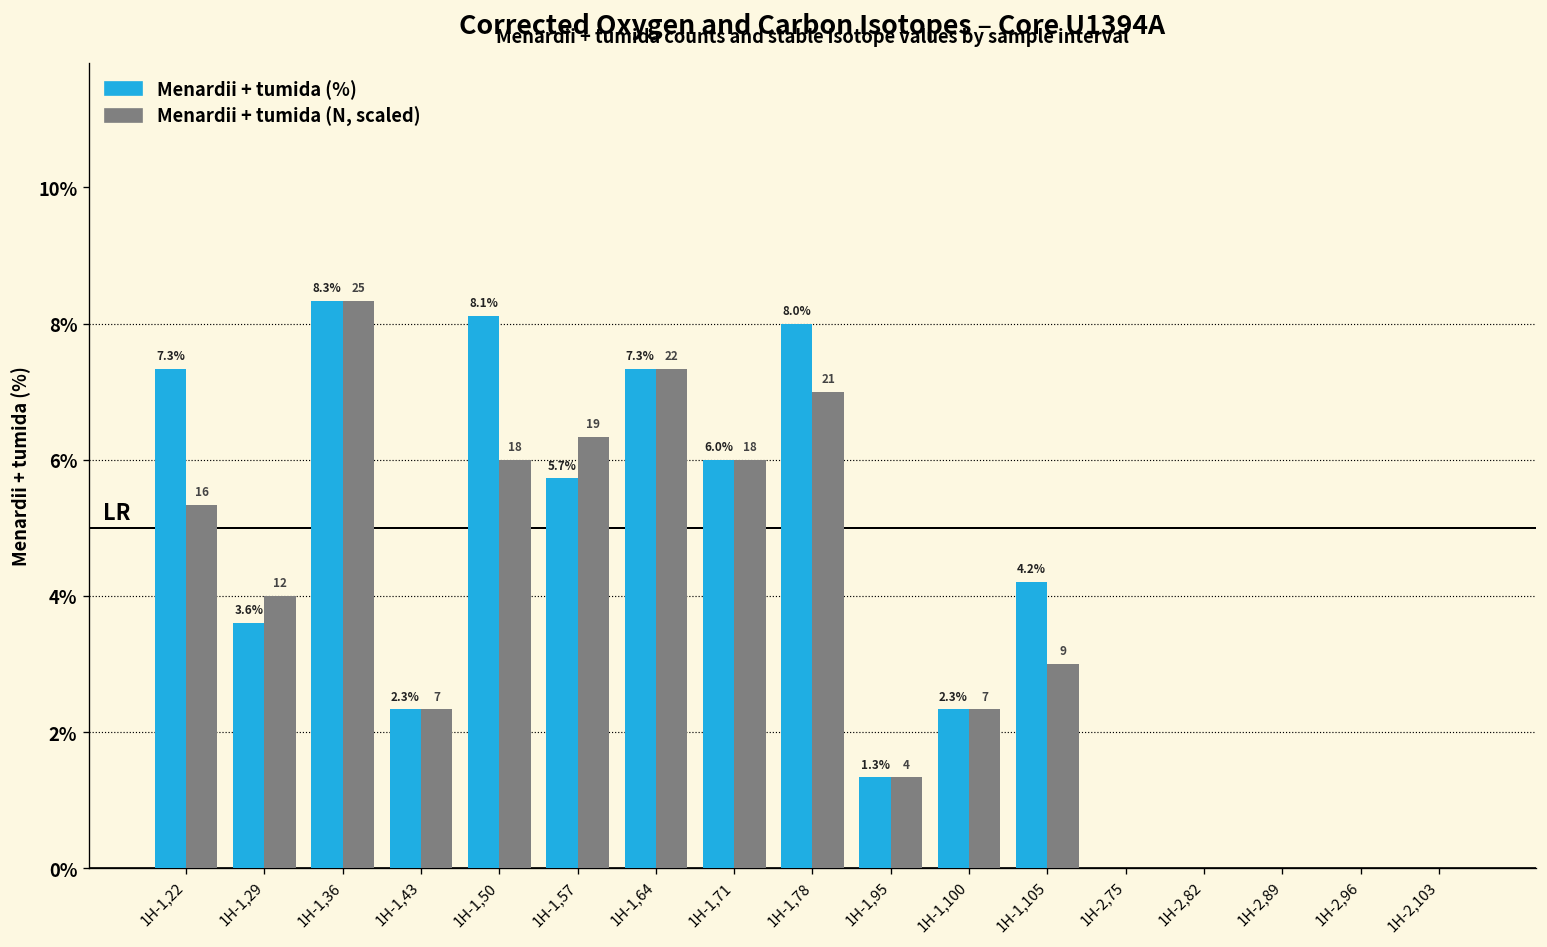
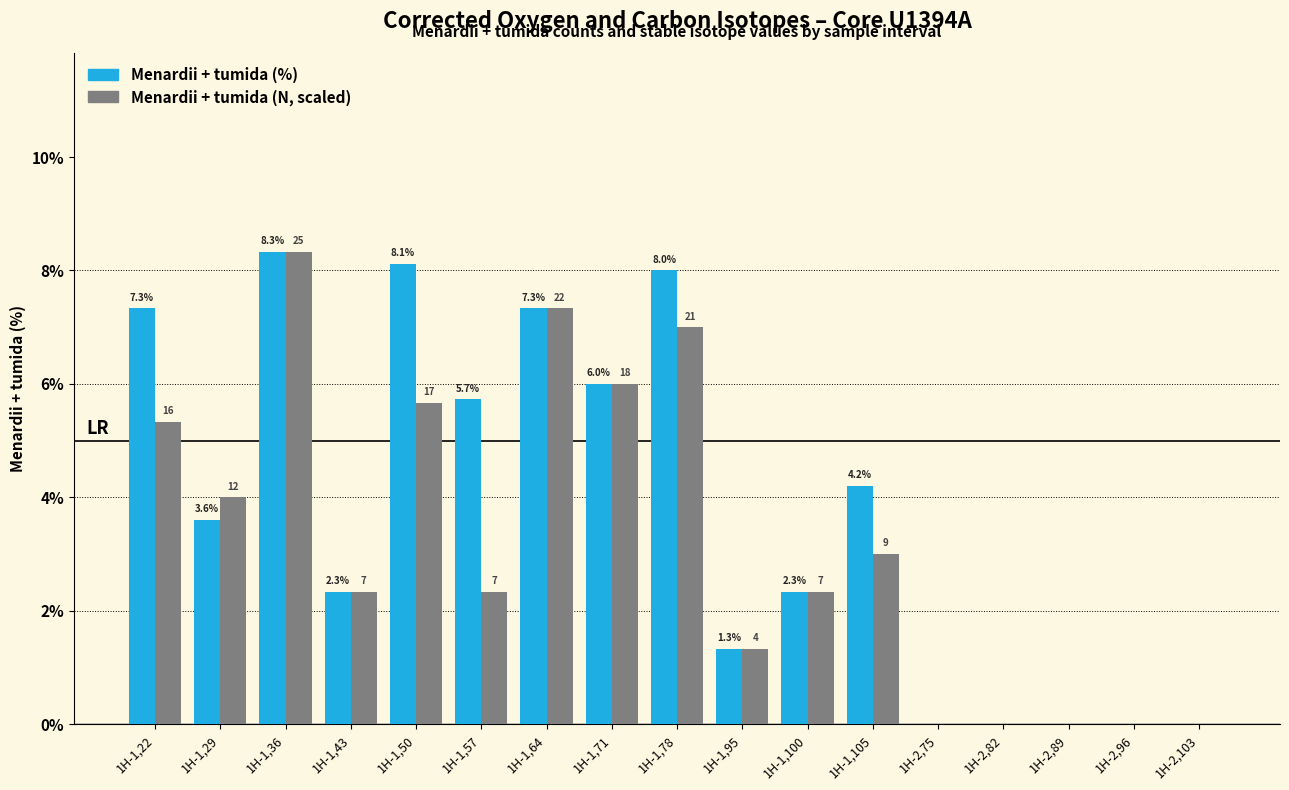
  {
    "Menardii + tumida (%)": {
      "1H-1,22": "7.3%",
      "1H-1,29": "3.6%",
      "1H-1,36": "8.3%",
      "1H-1,43": "2.3%",
      "1H-1,50": "8.1%",
      "1H-1,57": "5.7%",
      "1H-1,64": "7.3%",
      "1H-1,71": "6.0%",
      "1H-1,78": "8.0%",
      "1H-1,95": "1.3%",
      "1H-1,100": "2.3%",
      "1H-1,105": "4.2%"
    },
    "Menardii + tumida (N, scaled)": {
-     "1H-1,50": "18",
-     "1H-1,57": "19"
+     "1H-1,50": "17",
+     "1H-1,57": "7"
    }
  }
